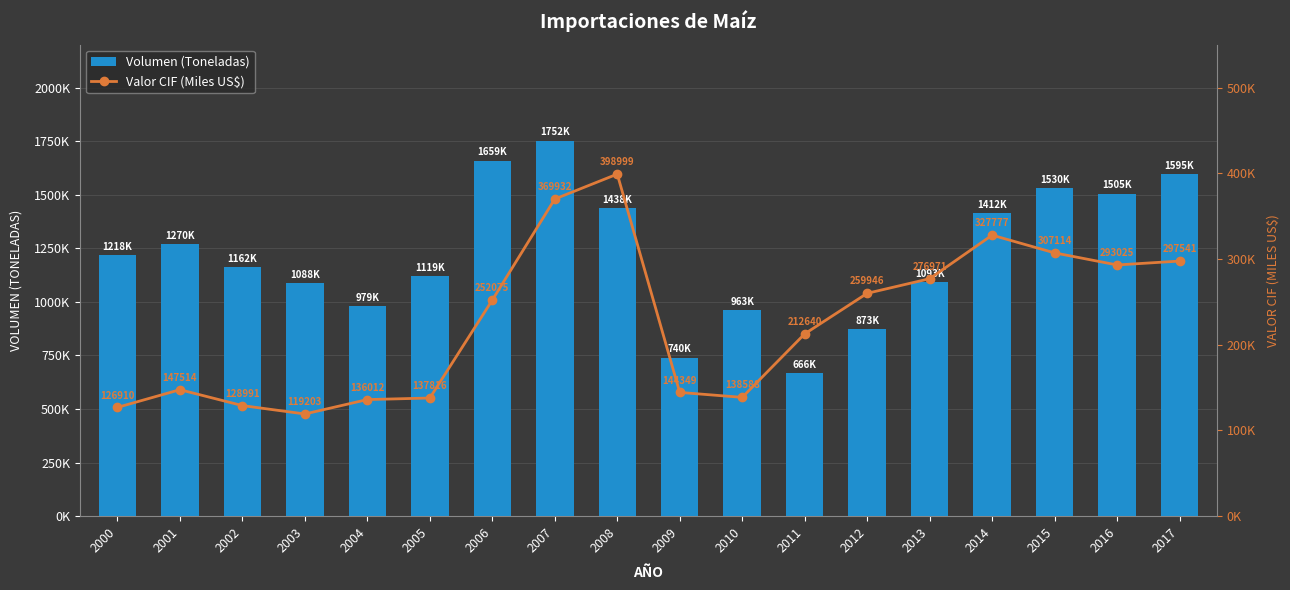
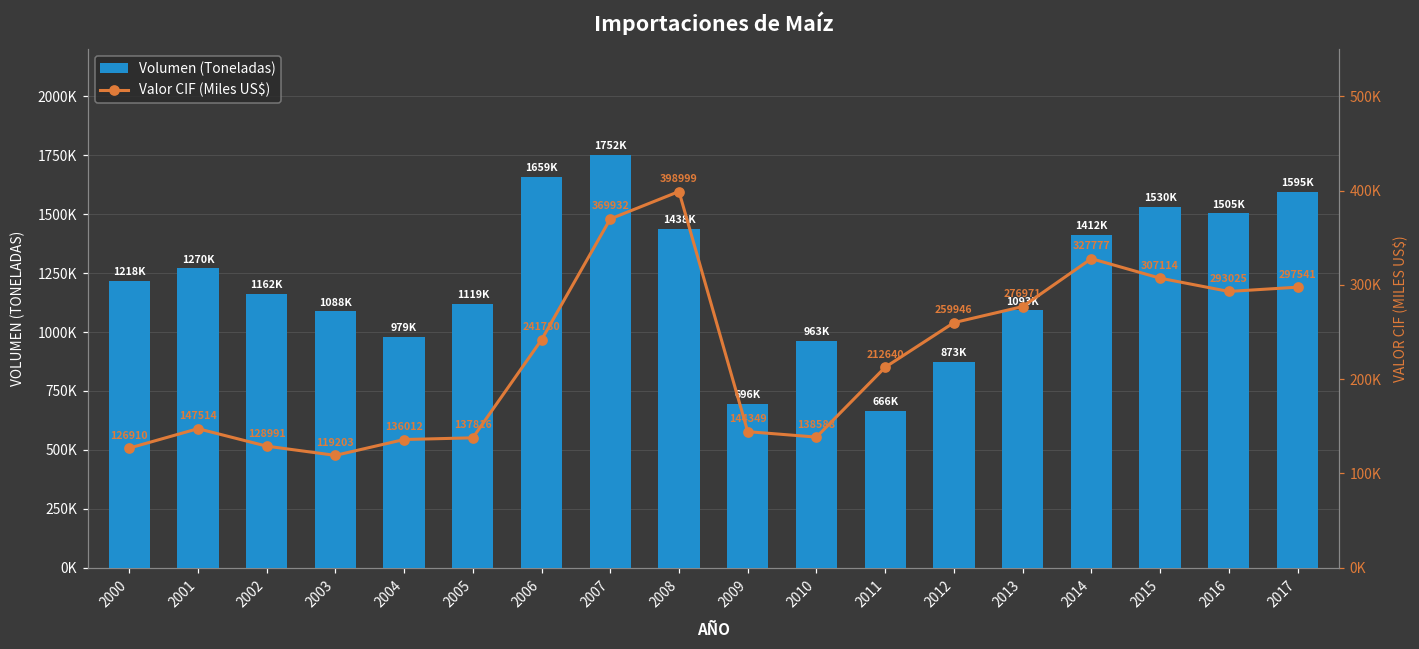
  {
    "Volumen (Toneladas)": {
      "2000": "1218K",
      "2001": "1270K",
      "2002": "1162K",
      "2003": "1088K",
      "2004": "979K",
      "2005": "1119K",
      "2006": "1659K",
      "2007": "1752K",
      "2008": "1438K",
-     "2009": "740K",
+     "2009": "696K",
      "2010": "963K",
      "2011": "666K",
      "2012": "873K",
      "2014": "1412K",
      "2015": "1530K",
      "2016": "1505K",
      "2017": "1595K"
    },
    "Valor CIF (Miles US$)": {
      "2000": "126910",
      "2001": "147514",
      "2002": "128991",
      "2003": "119203",
      "2004": "136012",
      "2005": "137816",
-     "2006": "252075",
+     "2006": "241780",
      "2007": "369932",
      "2008": "398999",
      "2009": "144349",
      "2010": "138588",
      "2011": "212640",
      "2012": "259946",
      "2014": "327777",
      "2015": "307114",
      "2016": "293025",
      "2017": "297541"
    }
  }
